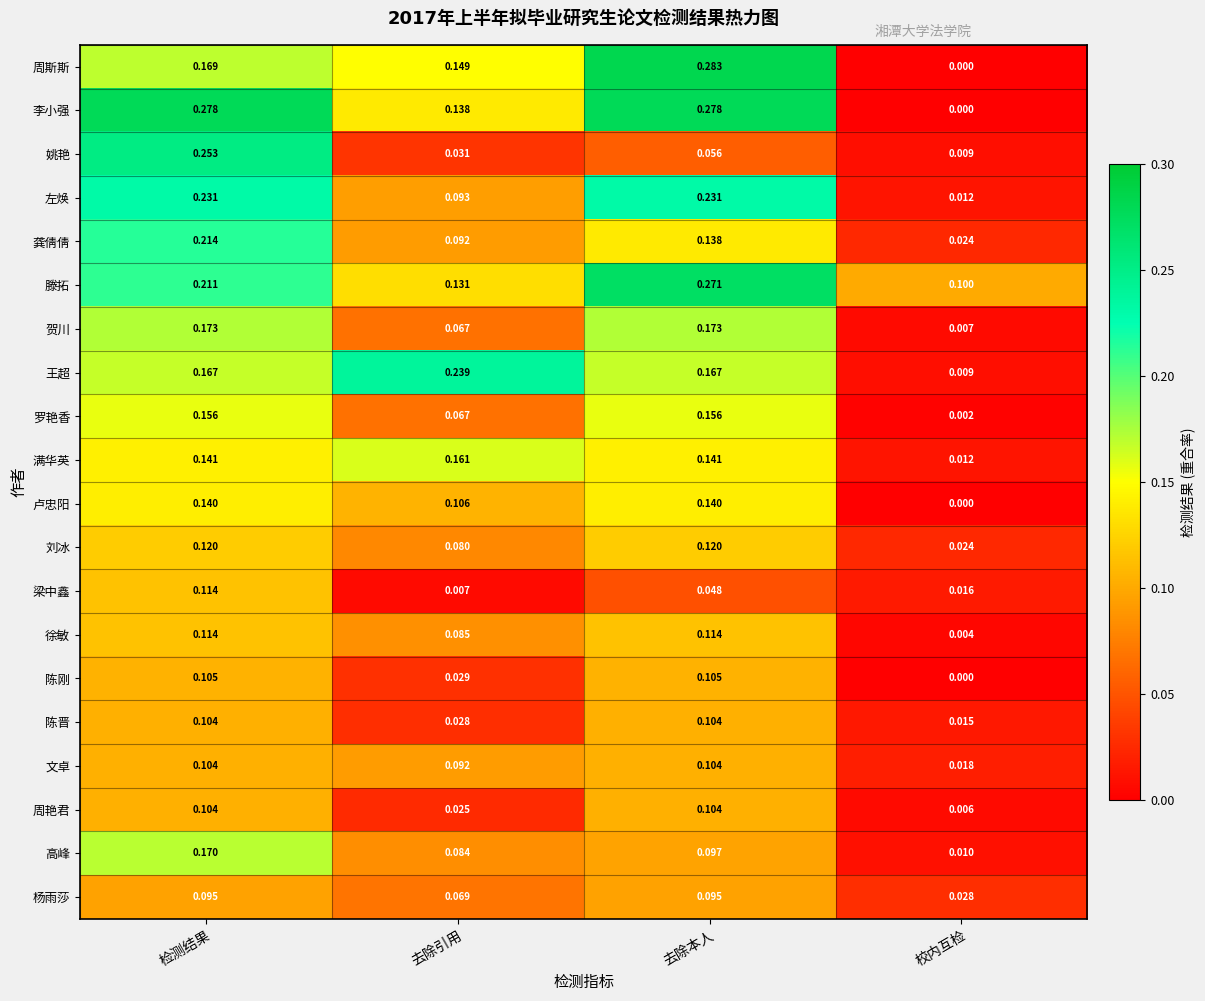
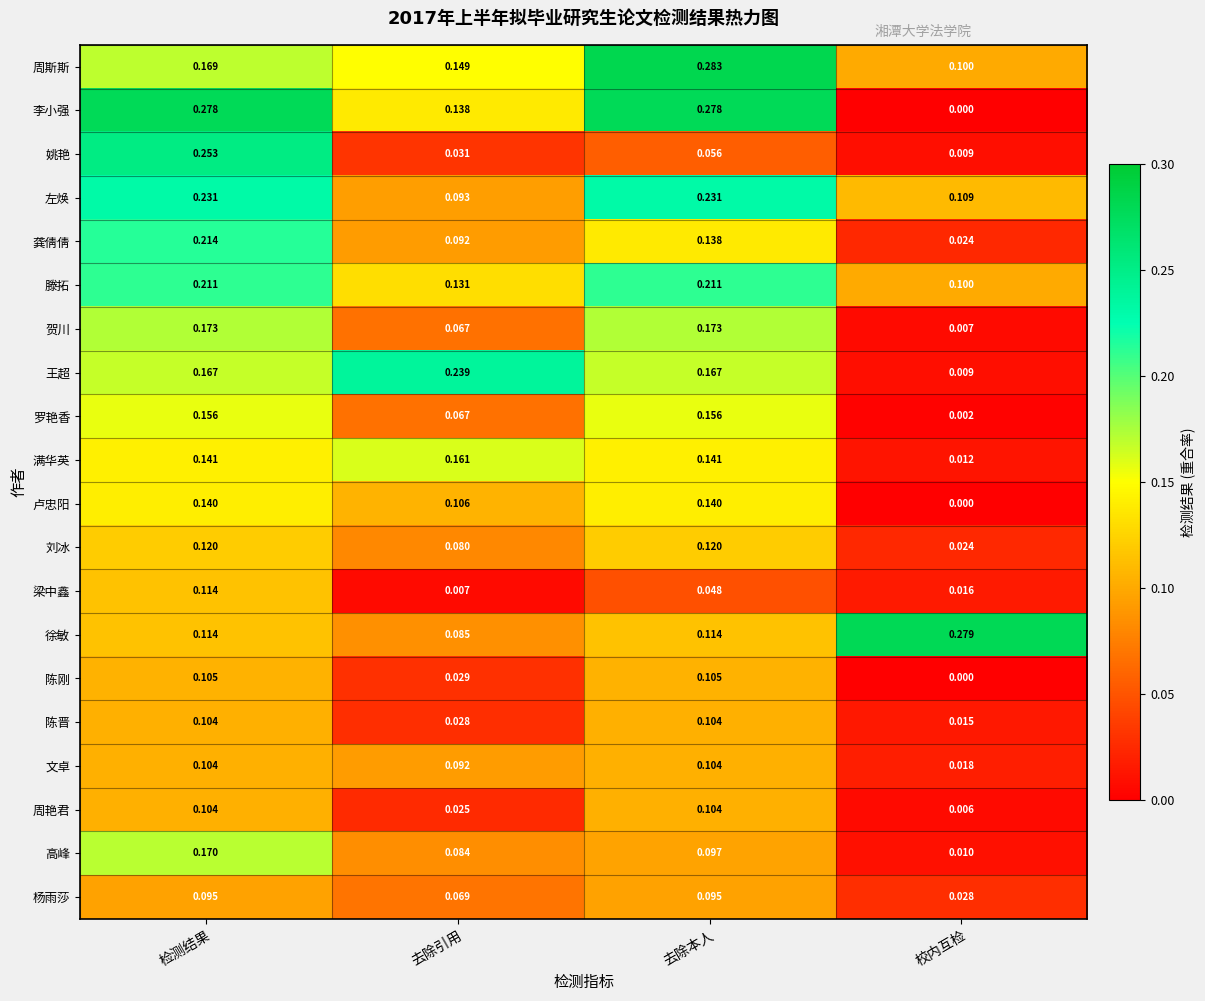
  {
    "周斯斯": {
      "检测结果": 0.169,
      "去除引用": 0.149,
      "去除本人": 0.283,
-     "校内互检": 0.000
+     "校内互检": 0.100
    },
    "李小强": {
      "检测结果": 0.278,
      "去除引用": 0.138,
      "去除本人": 0.278,
      "校内互检": 0.000
    },
    "姚艳": {
      "检测结果": 0.253,
      "去除引用": 0.031,
      "去除本人": 0.056,
      "校内互检": 0.009
    },
    "左焕": {
      "检测结果": 0.231,
      "去除引用": 0.093,
      "去除本人": 0.231,
-     "校内互检": 0.012
+     "校内互检": 0.109
    },
    "龚倩倩": {
      "检测结果": 0.214,
      "去除引用": 0.092,
      "去除本人": 0.138,
      "校内互检": 0.024
    },
    "滕拓": {
      "检测结果": 0.211,
      "去除引用": 0.131,
-     "去除本人": 0.271,
+     "去除本人": 0.211,
      "校内互检": 0.100
    },
    "贺川": {
      "检测结果": 0.173,
      "去除引用": 0.067,
      "去除本人": 0.173,
      "校内互检": 0.007
    },
    "王超": {
      "检测结果": 0.167,
      "去除引用": 0.239,
      "去除本人": 0.167,
      "校内互检": 0.009
    },
    "罗艳香": {
      "检测结果": 0.156,
      "去除引用": 0.067,
      "去除本人": 0.156,
      "校内互检": 0.002
    },
    "满华英": {
      "检测结果": 0.141,
      "去除引用": 0.161,
      "去除本人": 0.141,
      "校内互检": 0.012
    },
    "卢忠阳": {
      "检测结果": 0.140,
      "去除引用": 0.106,
      "去除本人": 0.140,
      "校内互检": 0.000
    },
    "刘冰": {
      "检测结果": 0.120,
      "去除引用": 0.080,
      "去除本人": 0.120,
      "校内互检": 0.024
    },
    "梁中鑫": {
      "检测结果": 0.114,
      "去除引用": 0.007,
      "去除本人": 0.048,
      "校内互检": 0.016
    },
    "徐敏": {
      "检测结果": 0.114,
      "去除引用": 0.085,
      "去除本人": 0.114,
-     "校内互检": 0.004
+     "校内互检": 0.279
    },
    "陈刚": {
      "检测结果": 0.105,
      "去除引用": 0.029,
      "去除本人": 0.105,
      "校内互检": 0.000
    },
    "陈晋": {
      "检测结果": 0.104,
      "去除引用": 0.028,
      "去除本人": 0.104,
      "校内互检": 0.015
    },
    "文卓": {
      "检测结果": 0.104,
      "去除引用": 0.092,
      "去除本人": 0.104,
      "校内互检": 0.018
    },
    "周艳君": {
      "检测结果": 0.104,
      "去除引用": 0.025,
      "去除本人": 0.104,
      "校内互检": 0.006
    },
    "高峰": {
      "检测结果": 0.170,
      "去除引用": 0.084,
      "去除本人": 0.097,
      "校内互检": 0.010
    },
    "杨雨莎": {
      "检测结果": 0.095,
      "去除引用": 0.069,
      "去除本人": 0.095,
      "校内互检": 0.028
    }
  }
